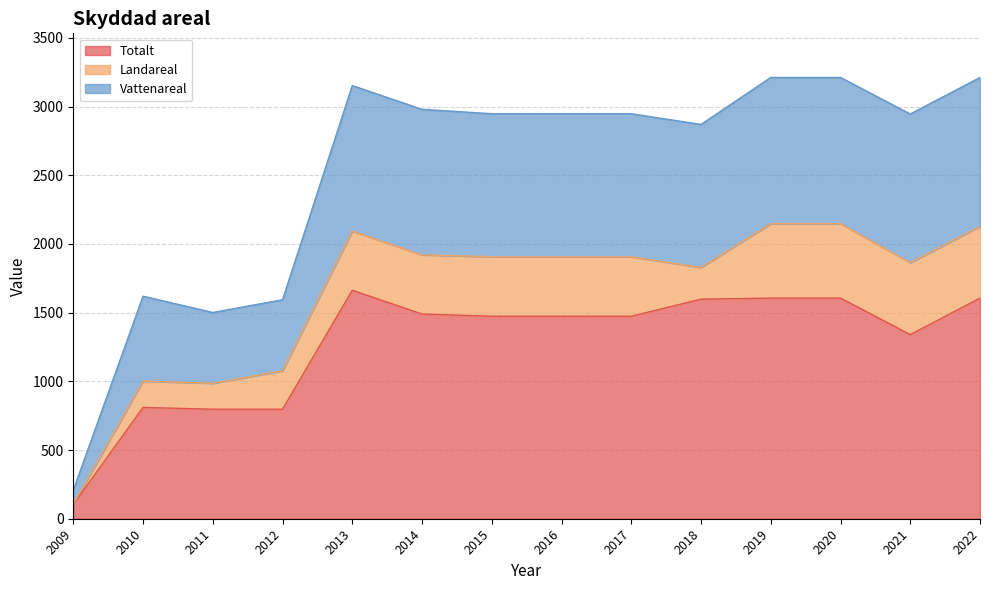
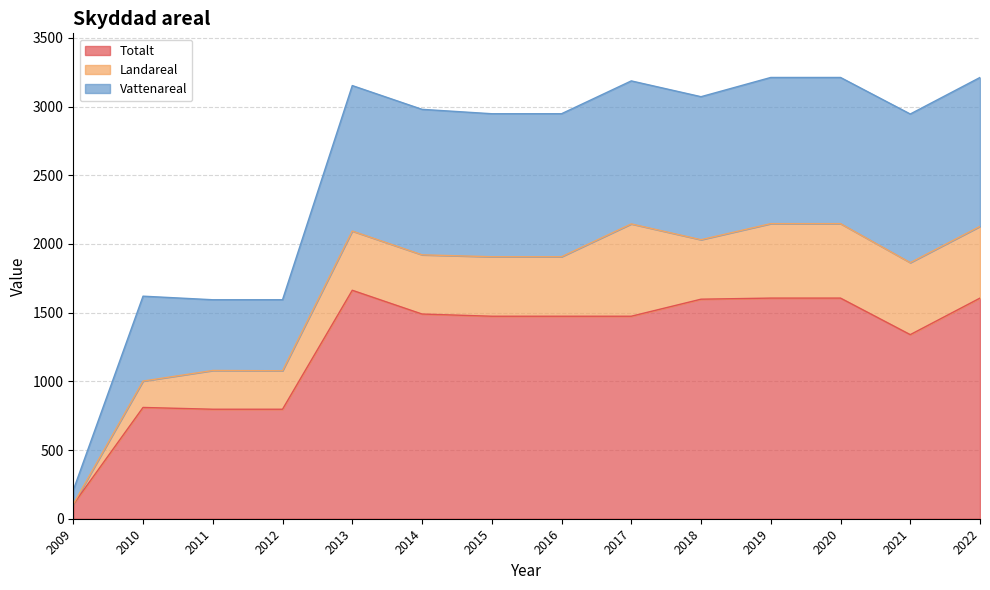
  {
    "Totalt": {
      "2010": 810,
      "2011": 800,
      "2012": 800,
      "2013": 1660,
      "2014": 1490,
      "2015": 1470,
      "2016": 1470,
      "2017": 1470,
      "2018": 1600,
      "2019": 1610,
      "2020": 1610,
      "2021": 1340,
      "2022": 1610
    },
    "Landareal": {
      "2010": 190,
-     "2011": 190,
+     "2011": 280,
      "2012": 280,
      "2013": 430,
      "2014": 430,
      "2015": 430,
      "2016": 430,
-     "2017": 430,
-     "2018": 230,
+     "2017": 670,
+     "2018": 430,
      "2019": 540,
      "2020": 540,
      "2021": 520,
      "2022": 520
    },
    "Vattenareal": {
      "2009": 100,
      "2010": 620,
      "2011": 520,
      "2012": 520,
      "2013": 1060,
      "2014": 1060,
      "2015": 1040,
      "2016": 1040,
      "2017": 1040,
      "2018": 1040,
      "2019": 1060,
      "2020": 1060,
      "2021": 1080,
      "2022": 1080
    }
  }
